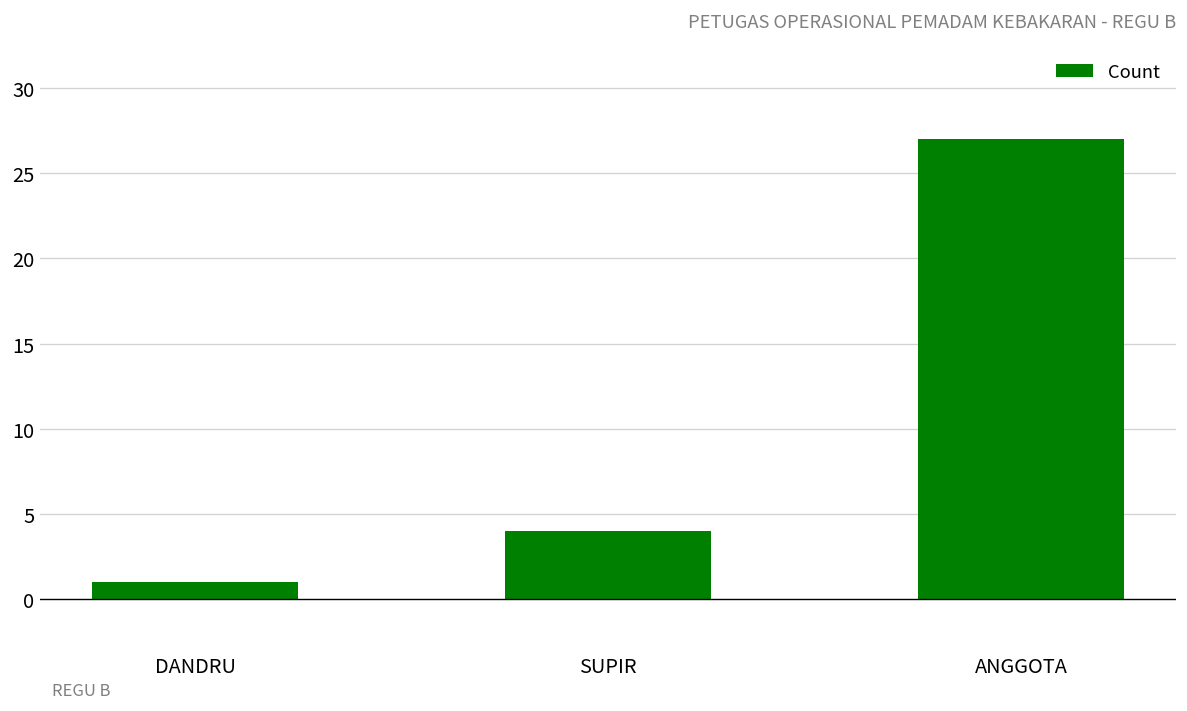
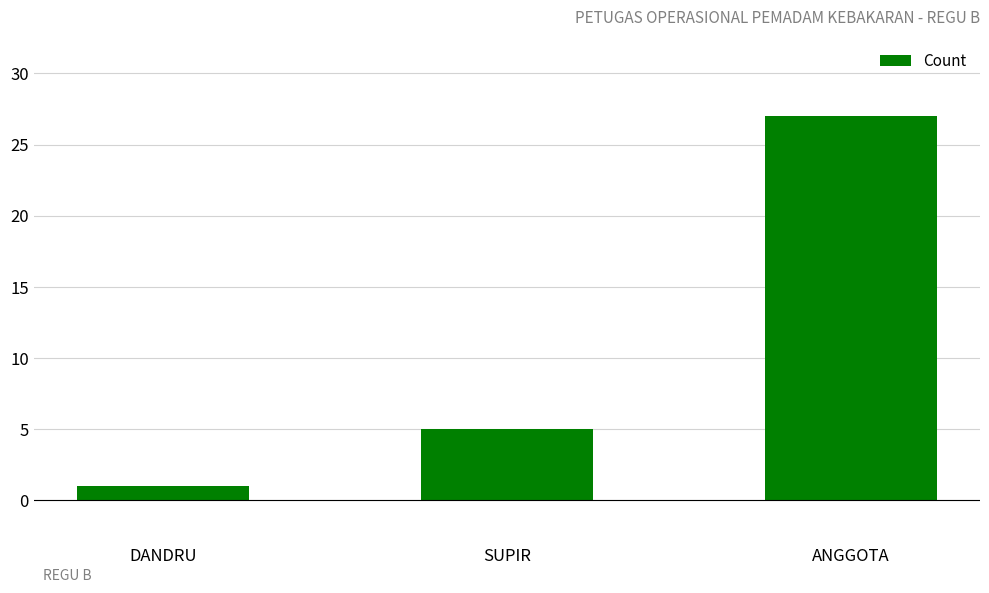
  {
    "DANDRU": 1,
-   "SUPIR": 4,
+   "SUPIR": 5,
    "ANGGOTA": 27
  }
